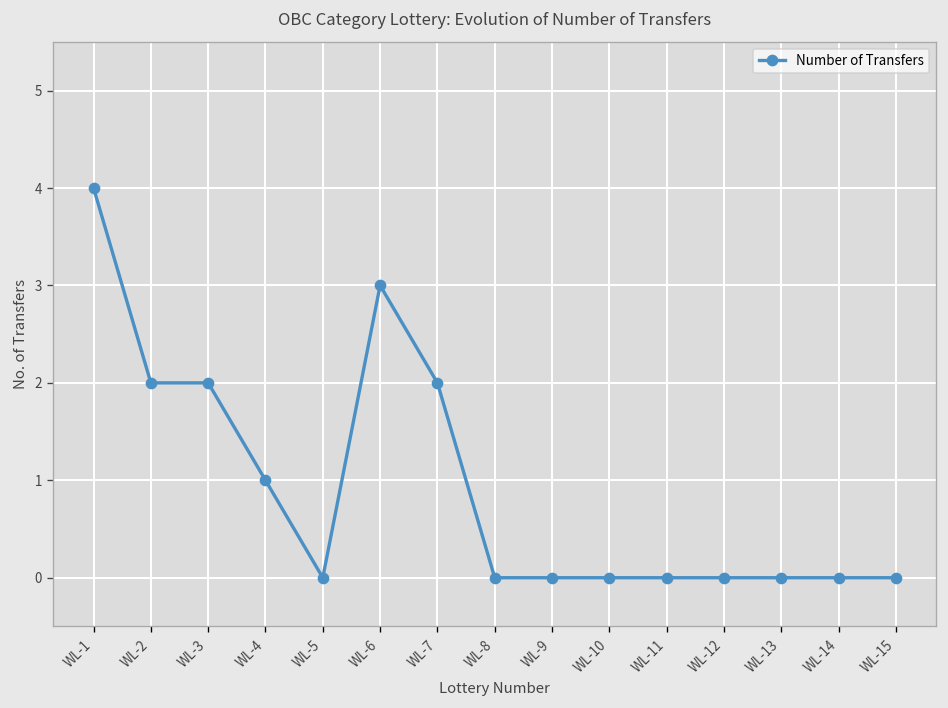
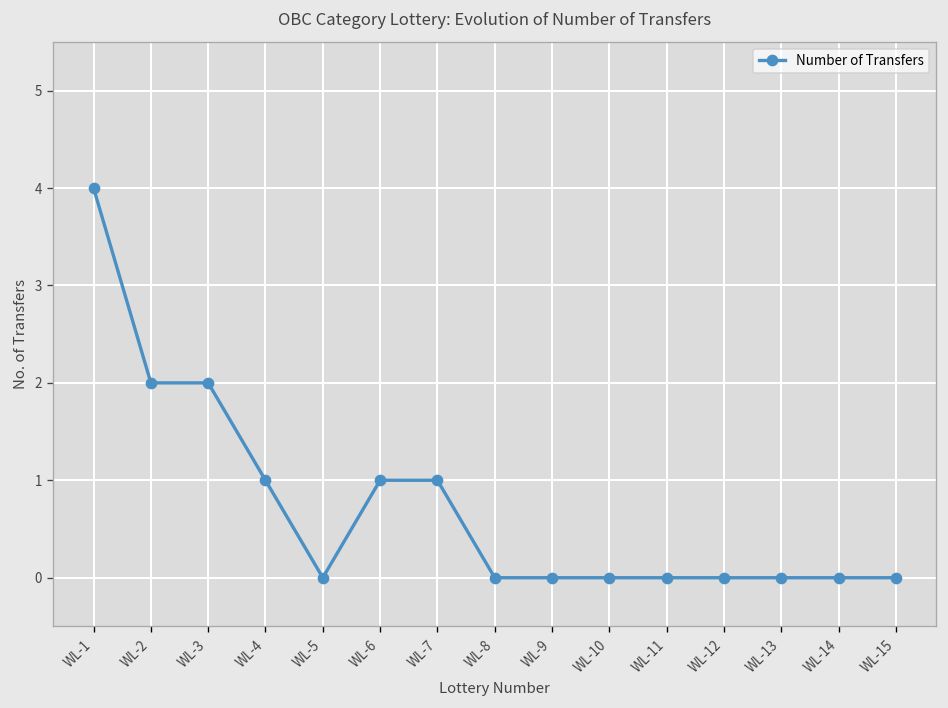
  {
    "WL-1": 4,
    "WL-2": 2,
    "WL-3": 2,
    "WL-4": 1,
    "WL-5": 0,
-   "WL-6": 3,
-   "WL-7": 2,
+   "WL-6": 1,
+   "WL-7": 1,
    "WL-8": 0,
    "WL-9": 0,
    "WL-10": 0,
    "WL-11": 0,
    "WL-12": 0,
    "WL-13": 0,
    "WL-14": 0,
    "WL-15": 0
  }
